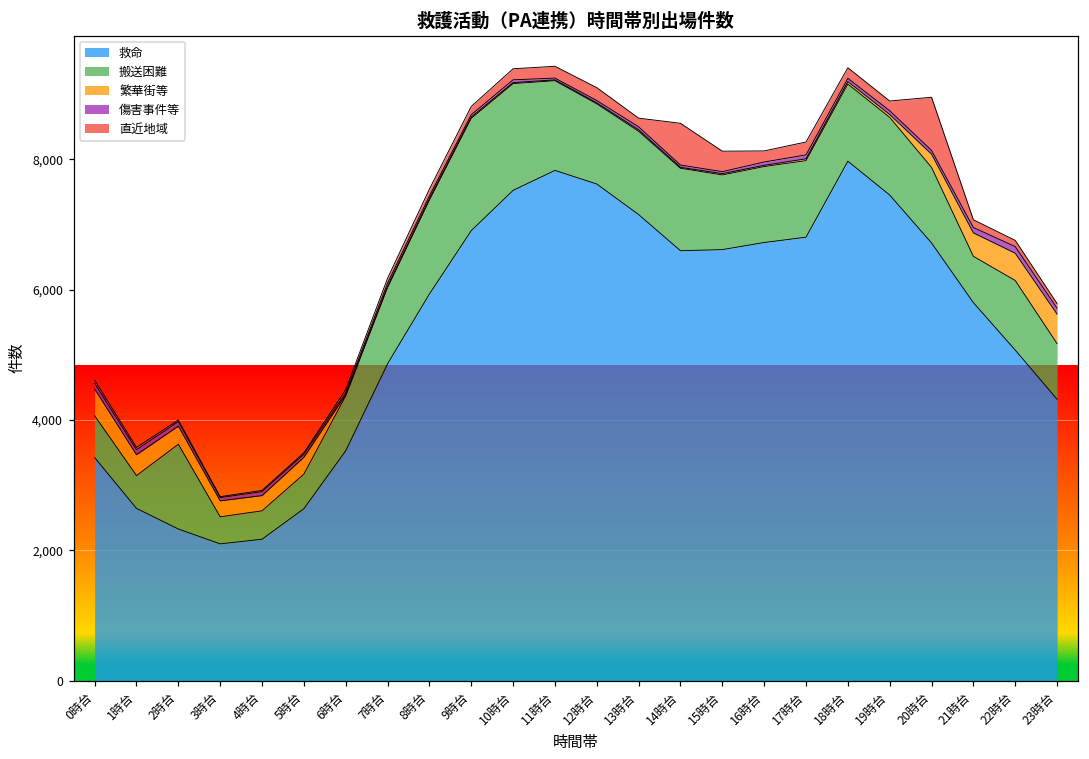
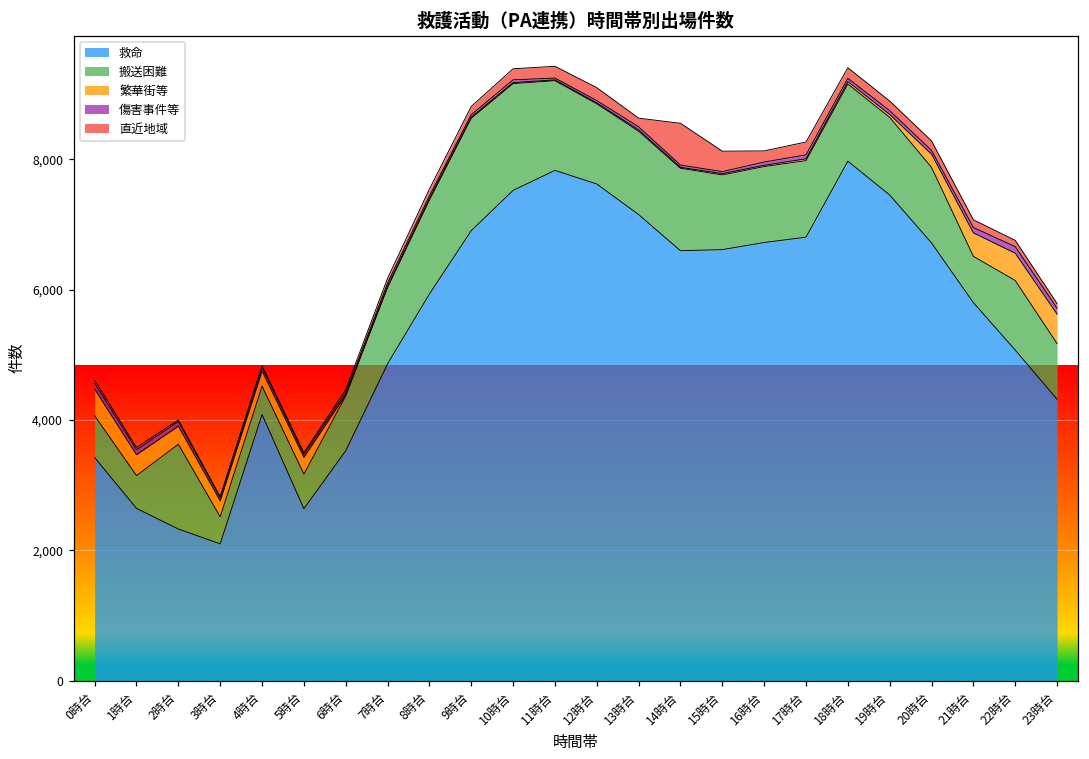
  {
    "救命": {
      "0時台": "3,400",
      "1時台": "2,600",
      "2時台": "2,300",
      "3時台": "2,100",
-     "4時台": "2,200",
+     "4時台": "4,100",
      "5時台": "2,600",
      "6時台": "3,500",
      "7時台": "4,900",
      "8時台": "5,900",
      "9時台": "6,900",
      "10時台": "7,500",
      "11時台": "7,800",
      "12時台": "7,600",
      "13時台": "7,200",
      "14時台": "6,600",
      "15時台": "6,600",
      "16時台": "6,700",
      "17時台": "6,800",
      "18時台": "8,000",
      "19時台": "7,500",
      "20時台": "6,700",
      "21時台": "5,800",
      "22時台": "5,100",
      "23時台": "4,300"
    },
    "搬送困難": {
      "0時台": "600",
      "1時台": "500",
      "2時台": "1,300",
      "3時台": "400",
      "4時台": "400",
      "5時台": "500",
      "19時台": "1,200",
      "20時台": "1,200",
      "21時台": "700",
      "22時台": "1,100",
      "23時台": "900"
    },
    "繁華街等": {
      "0時台": "400",
      "1時台": "300",
      "2時台": "300",
      "3時台": "200",
      "4時台": "200",
      "5時台": "300",
      "19時台": "0",
      "20時台": "200",
      "21時台": "400",
      "22時台": "400",
      "23時台": "500"
    },
    "傷害事件等": {
      "0時台": "100",
      "7時台": "0",
      "13時台": "0",
      "16時台": "100",
      "17時台": "100",
      "18時台": "100",
      "19時台": "100",
      "20時台": "100",
      "21時台": "100",
      "22時台": "100",
      "23時台": "100"
    },
    "直近地域": {
      "0時台": "0",
      "6時台": "0",
      "7時台": "100",
      "8時台": "100",
      "9時台": "100",
      "10時台": "200",
      "11時台": "200",
      "12時台": "200",
      "13時台": "100",
      "14時台": "600",
      "15時台": "300",
      "16時台": "200",
      "17時台": "200",
      "18時台": "200",
      "19時台": "100",
-     "20時台": "800",
+     "20時台": "100",
      "21時台": "100",
      "22時台": "100",
      "23時台": "100"
    }
  }
